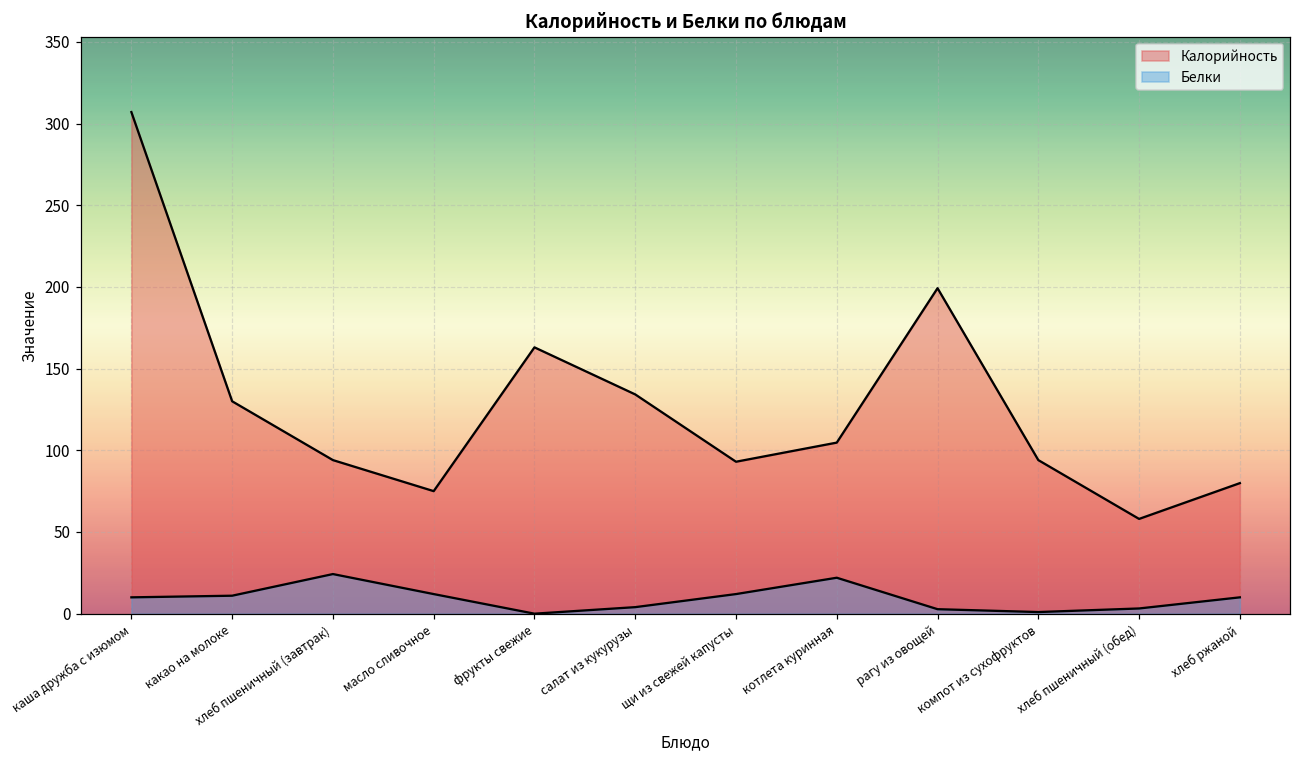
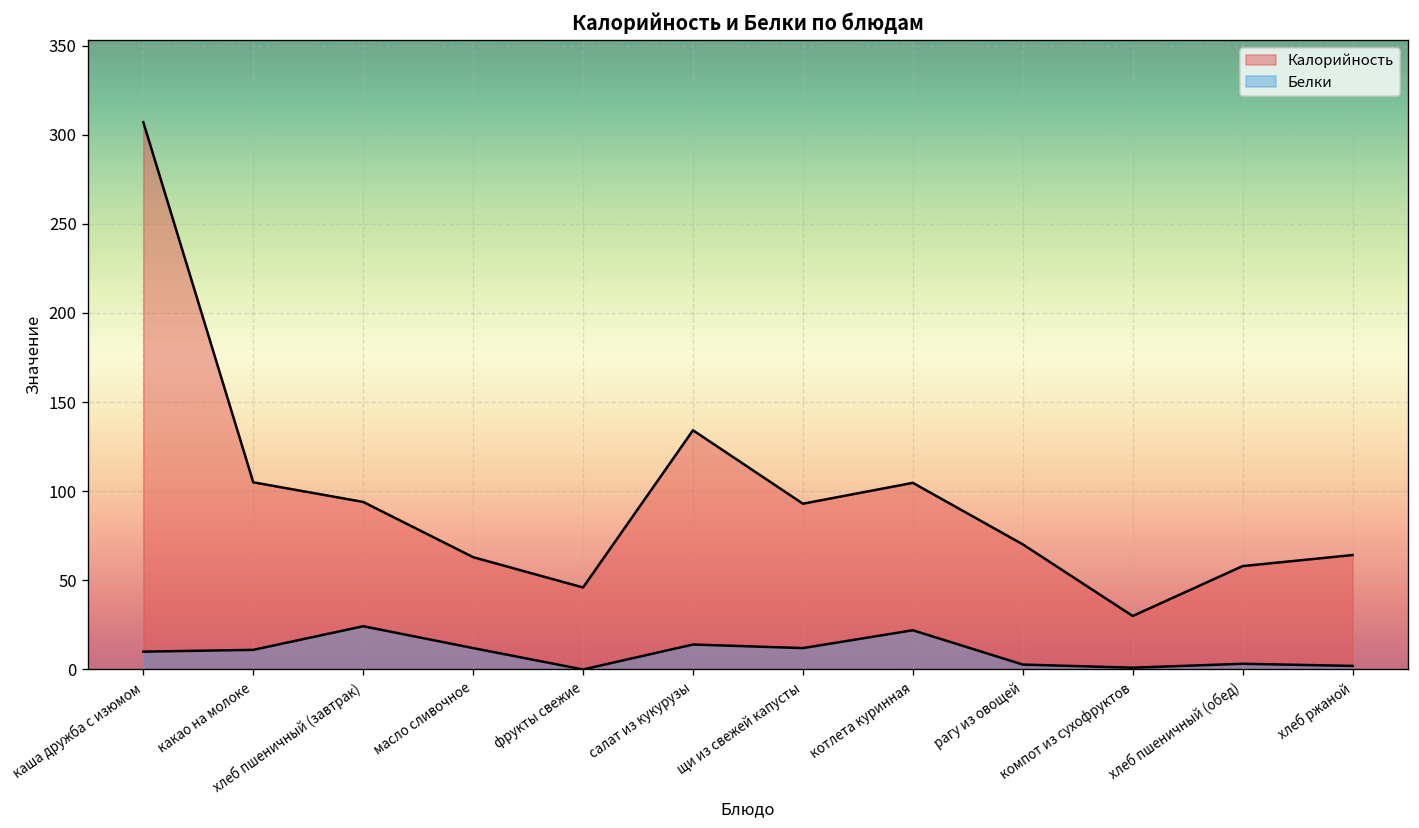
  {
    "Калорийность": {
      "каша дружба с изюмом": 307,
-     "какао на молоке": 130,
+     "какао на молоке": 105,
      "хлеб пшеничный (завтрак)": 94,
-     "масло сливочное": 75,
-     "фрукты свежие": 163,
+     "масло сливочное": 63,
+     "фрукты свежие": 46,
      "салат из кукурузы": 134,
      "щи из свежей капусты": 93,
      "котлета куринная": 105,
-     "рагу из овощей": 199,
-     "компот из сухофруктов": 94,
+     "рагу из овощей": 70,
+     "компот из сухофруктов": 30,
      "хлеб пшеничный (обед)": 58,
-     "хлеб ржаной": 80
+     "хлеб ржаной": 64
    },
    "Белки": {
      "каша дружба с изюмом": 10,
      "какао на молоке": 11,
      "хлеб пшеничный (завтрак)": 24,
      "масло сливочное": 12,
      "фрукты свежие": 0,
-     "салат из кукурузы": 4,
+     "салат из кукурузы": 14,
      "щи из свежей капусты": 12,
      "котлета куринная": 22,
      "рагу из овощей": 3,
      "компот из сухофруктов": 1,
      "хлеб пшеничный (обед)": 3,
-     "хлеб ржаной": 10
+     "хлеб ржаной": 2
    }
  }
